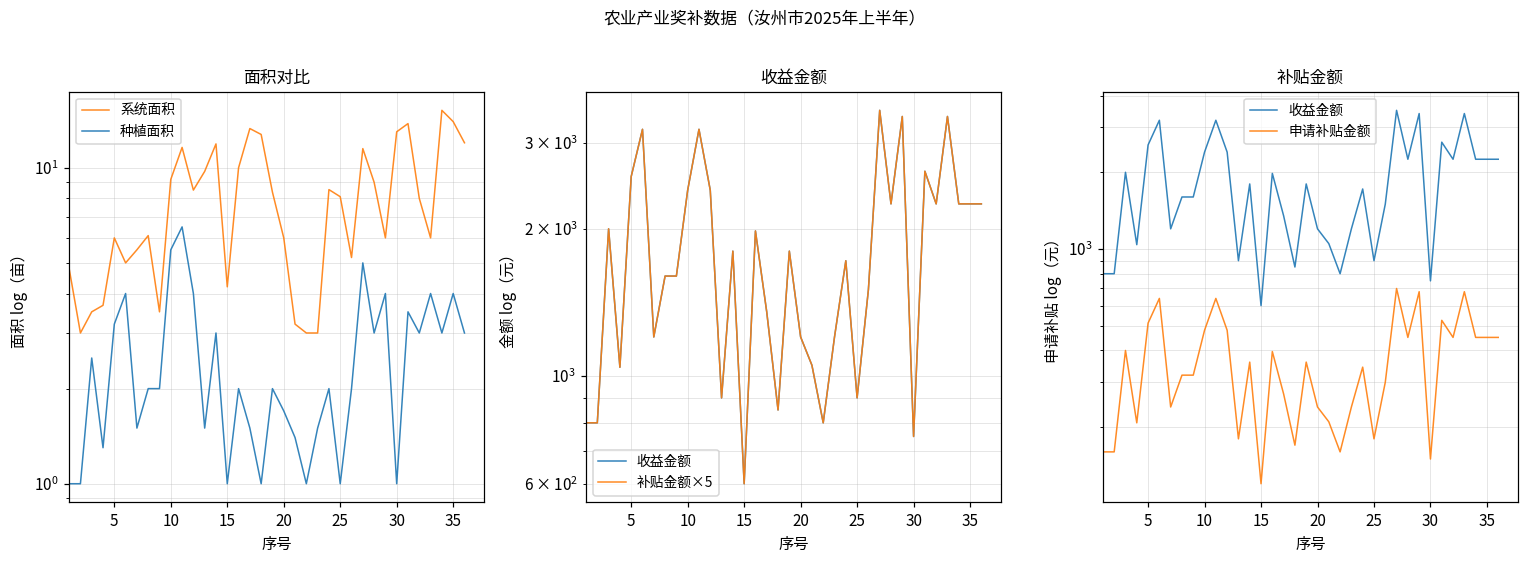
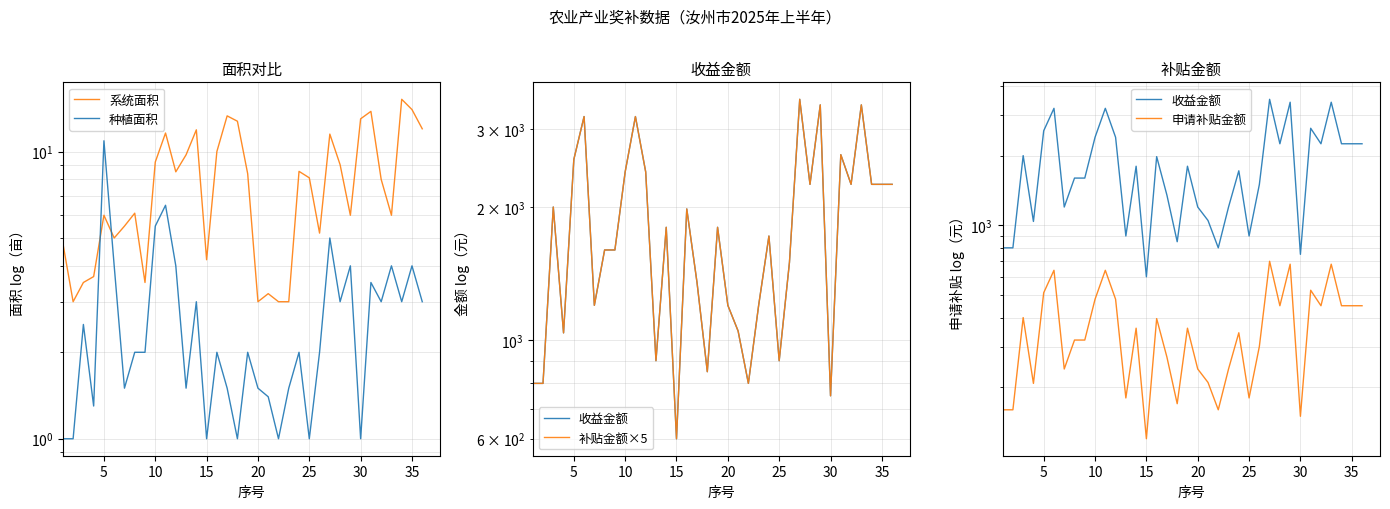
  {
    "面积对比": {
      "系统面积": {
        "5": 6,
        "10": 9.2,
        "15": 4.2,
-       "20": 6,
+       "20": 3,
        "25": 8,
        "30": 13,
        "35": 14
      },
      "种植面积": {
-       "5": 3.2,
+       "5": 10.9,
        "10": 5.5,
        "15": 1.0,
-       "20": 1.7,
+       "20": 1.5,
        "25": 1.0,
        "30": 1.0,
        "35": 4.0
      }
    }
  }
